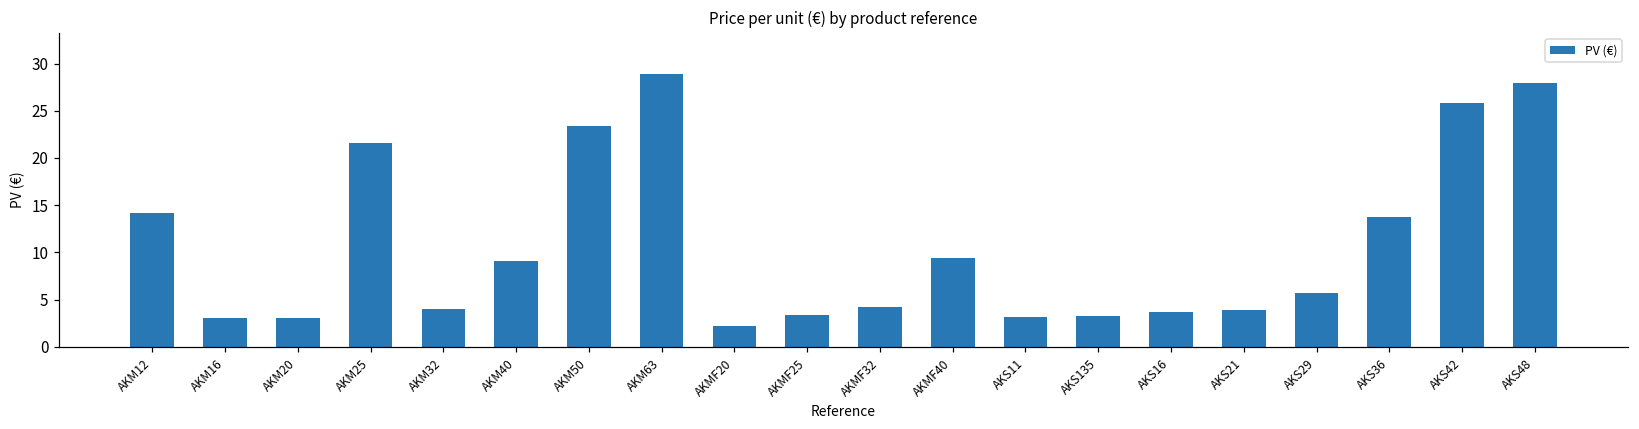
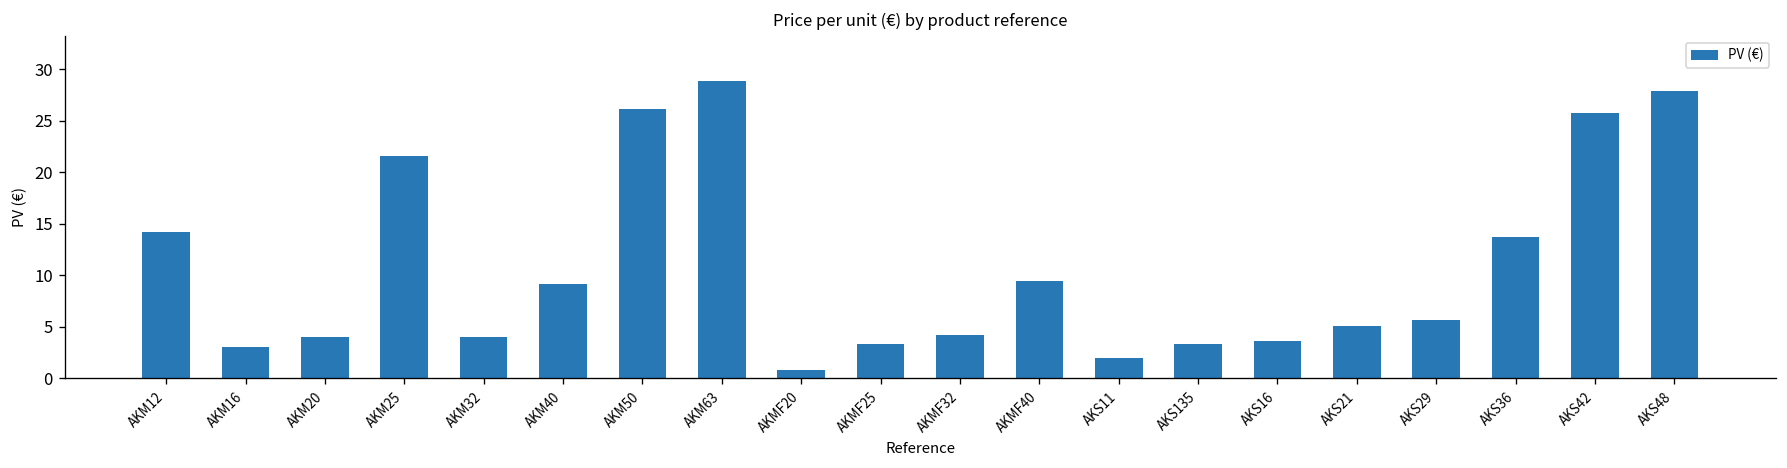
  {
    "AKM12": 14,
    "AKM16": 3,
-   "AKM20": 3,
+   "AKM20": 4,
    "AKM25": 22,
    "AKM32": 4,
    "AKM40": 9,
-   "AKM50": 23,
+   "AKM50": 26,
    "AKM63": 29,
-   "AKMF20": 2,
+   "AKMF20": 1,
    "AKMF25": 3,
    "AKMF32": 4,
    "AKMF40": 9,
-   "AKS11": 3,
+   "AKS11": 2,
    "AKS135": 3,
    "AKS16": 4,
-   "AKS21": 4,
+   "AKS21": 5,
    "AKS29": 6,
    "AKS36": 14,
    "AKS42": 26,
    "AKS48": 28
  }
